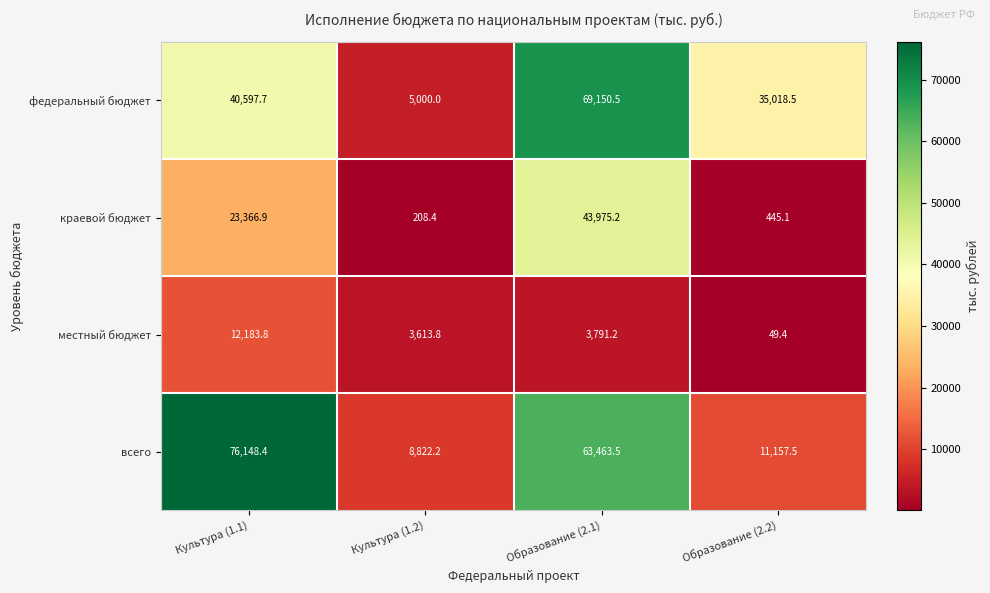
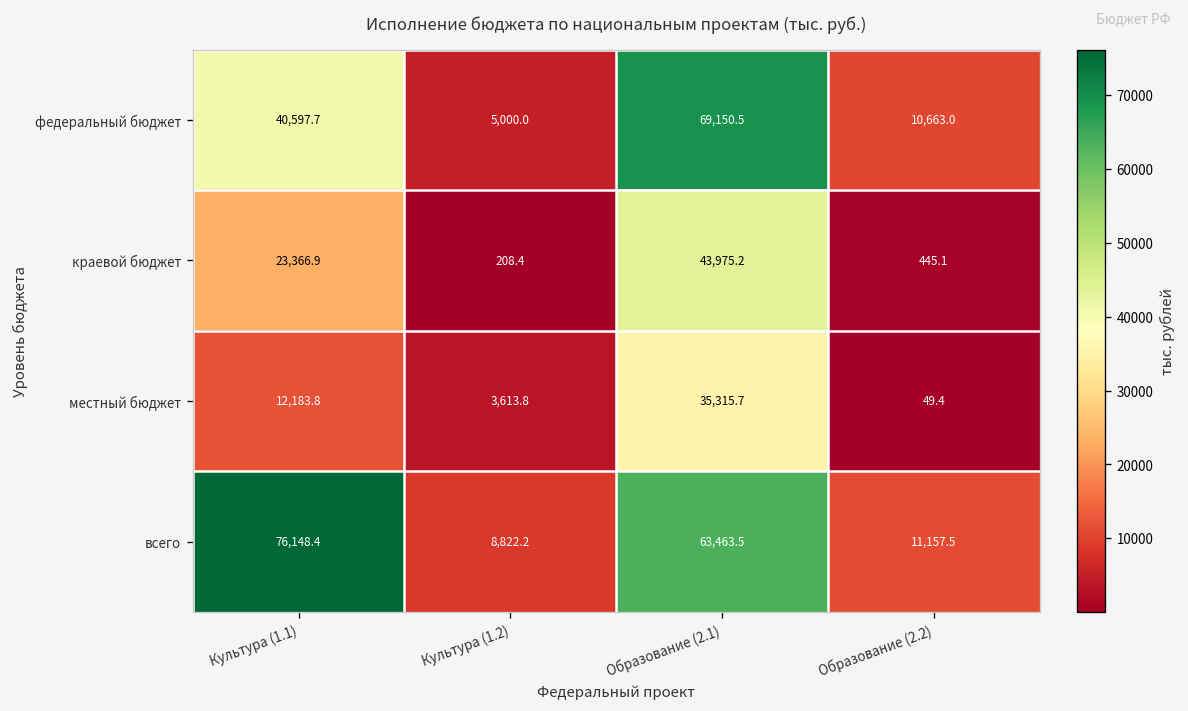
  {
    "федеральный бюджет": {
      "Культура (1.1)": "40,597.7",
      "Культура (1.2)": "5,000.0",
      "Образование (2.1)": "69,150.5",
-     "Образование (2.2)": "35,018.5"
+     "Образование (2.2)": "10,663.0"
    },
    "краевой бюджет": {
      "Культура (1.1)": "23,366.9",
      "Культура (1.2)": "208.4",
      "Образование (2.1)": "43,975.2",
      "Образование (2.2)": "445.1"
    },
    "местный бюджет": {
      "Культура (1.1)": "12,183.8",
      "Культура (1.2)": "3,613.8",
-     "Образование (2.1)": "3,791.2",
+     "Образование (2.1)": "35,315.7",
      "Образование (2.2)": "49.4"
    },
    "всего": {
      "Культура (1.1)": "76,148.4",
      "Культура (1.2)": "8,822.2",
      "Образование (2.1)": "63,463.5",
      "Образование (2.2)": "11,157.5"
    }
  }
